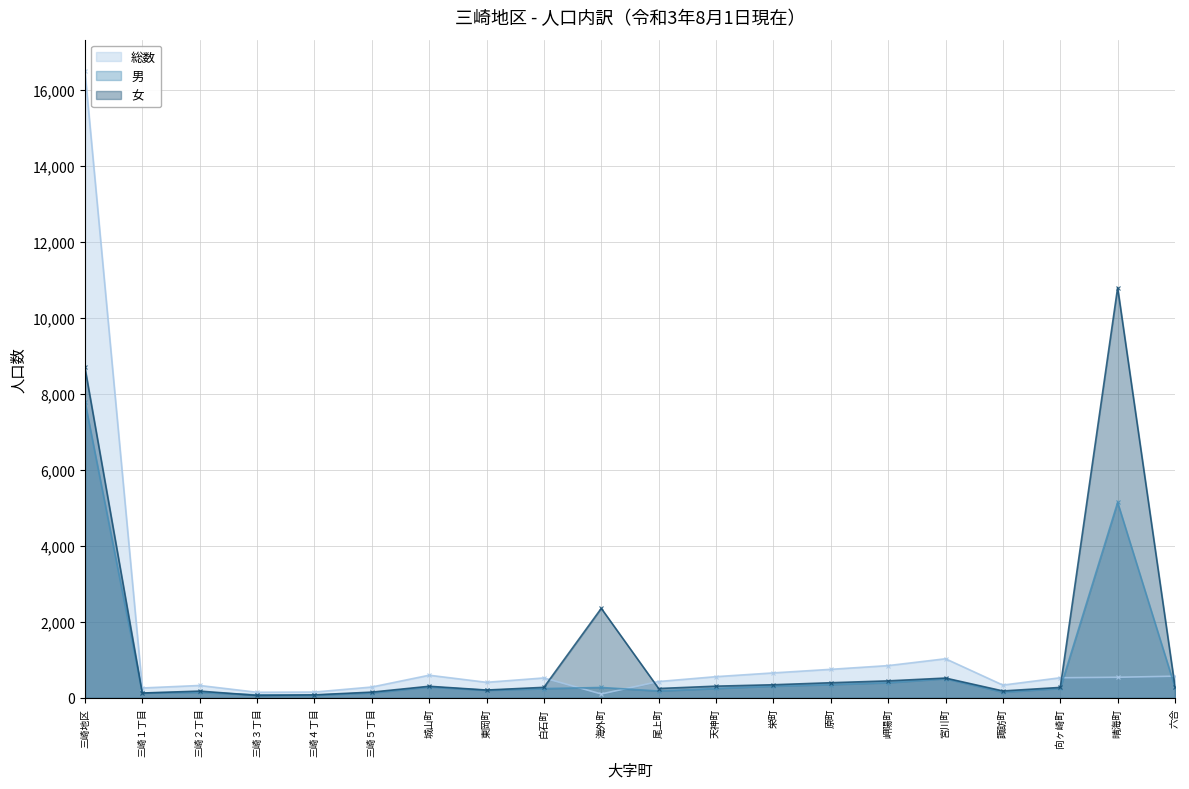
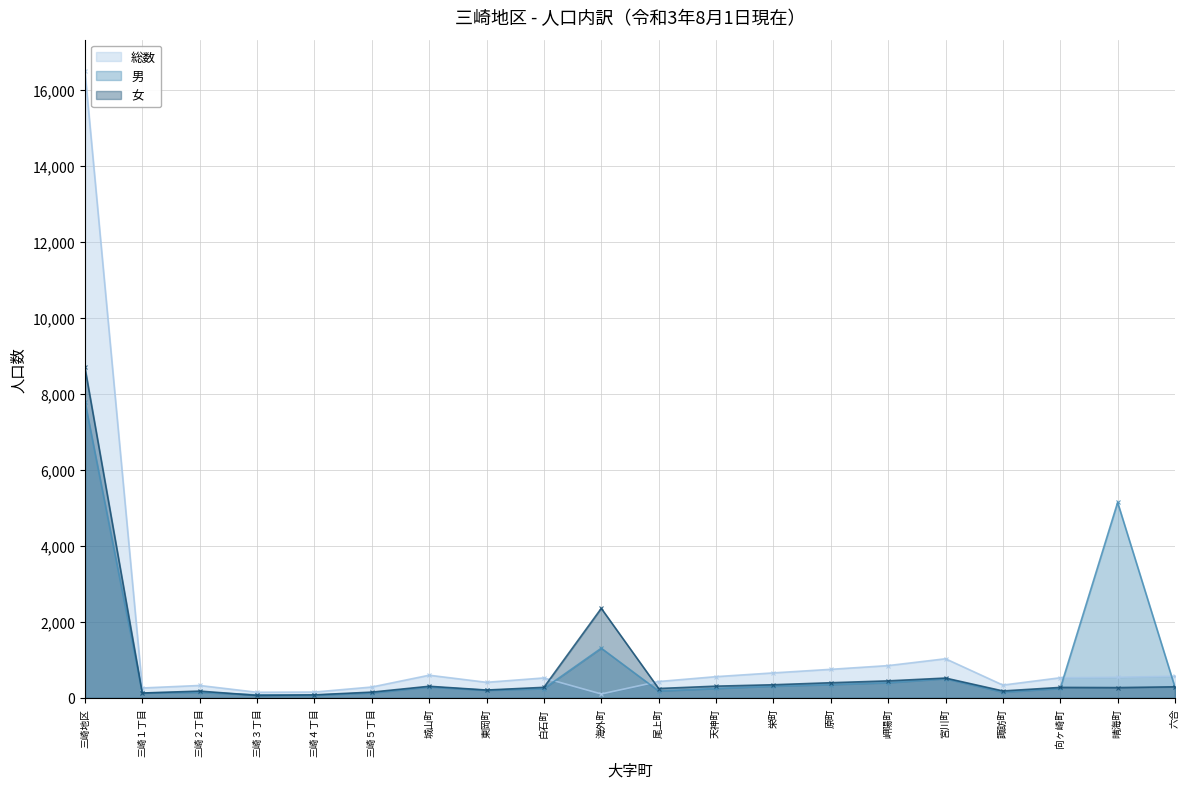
  {
    "総数": {
      "三崎地区": "16,500",
      "三崎１丁目": "300",
      "三崎２丁目": "300",
      "三崎３丁目": "200",
      "三崎４丁目": "200",
      "三崎５丁目": "300",
      "城山町": "600",
      "東岡町": "400",
      "白石町": "500",
      "海外町": "100",
      "尾上町": "400",
      "天神町": "600",
      "栄町": "700",
      "原町": "800",
      "岬陽町": "900",
      "宮川町": "1,000",
      "諏訪町": "300",
      "向ヶ崎町": "500",
      "晴海町": "500",
      "六合": "600"
    },
    "男": {
      "三崎地区": "7,800",
-     "海外町": "300",
+     "海外町": "1,300",
      "晴海町": "5,100"
    },
    "女": {
      "三崎地区": "8,700",
      "海外町": "2,400",
-     "晴海町": "10,800"
+     "晴海町": "300"
    }
  }
